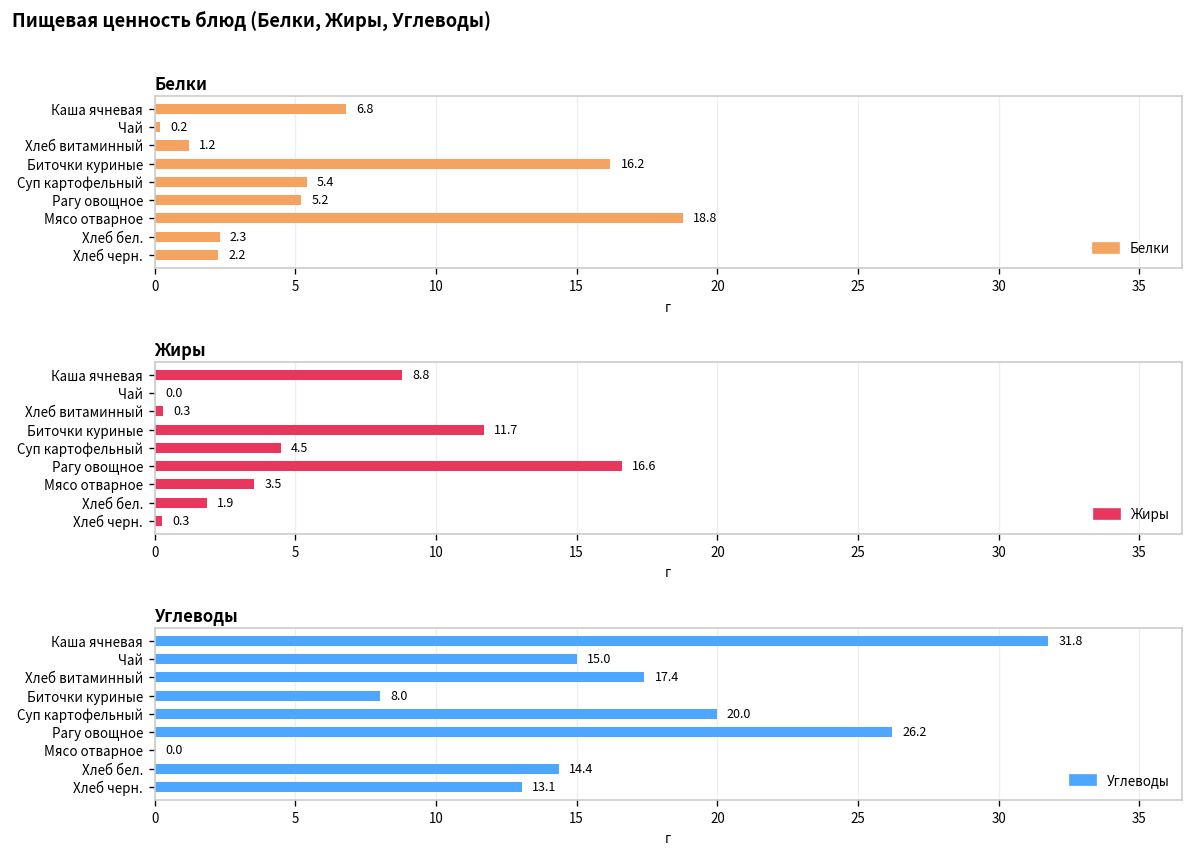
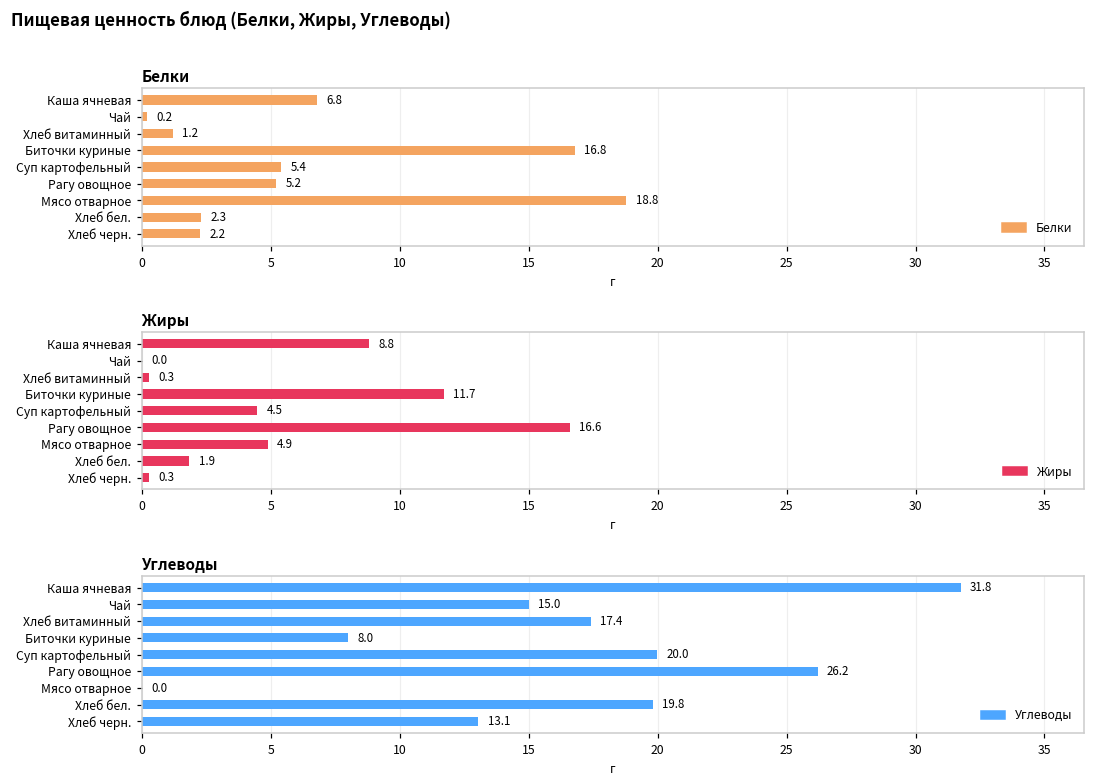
  {
    "Белки": {
      "Каша ячневая": 6.8,
      "Чай": 0.2,
      "Хлеб витаминный": 1.2,
-     "Биточки куриные": 16.2,
+     "Биточки куриные": 16.8,
      "Суп картофельный": 5.4,
      "Рагу овощное": 5.2,
      "Мясо отварное": 18.8,
      "Хлеб бел.": 2.3,
      "Хлеб черн.": 2.2
    },
    "Жиры": {
      "Каша ячневая": 8.8,
      "Чай": 0.0,
      "Хлеб витаминный": 0.3,
      "Биточки куриные": 11.7,
      "Суп картофельный": 4.5,
      "Рагу овощное": 16.6,
-     "Мясо отварное": 3.5,
+     "Мясо отварное": 4.9,
      "Хлеб бел.": 1.9,
      "Хлеб черн.": 0.3
    },
    "Углеводы": {
      "Каша ячневая": 31.8,
      "Чай": 15.0,
      "Хлеб витаминный": 17.4,
      "Биточки куриные": 8.0,
      "Суп картофельный": 20.0,
      "Рагу овощное": 26.2,
      "Мясо отварное": 0.0,
-     "Хлеб бел.": 14.4,
+     "Хлеб бел.": 19.8,
      "Хлеб черн.": 13.1
    }
  }
